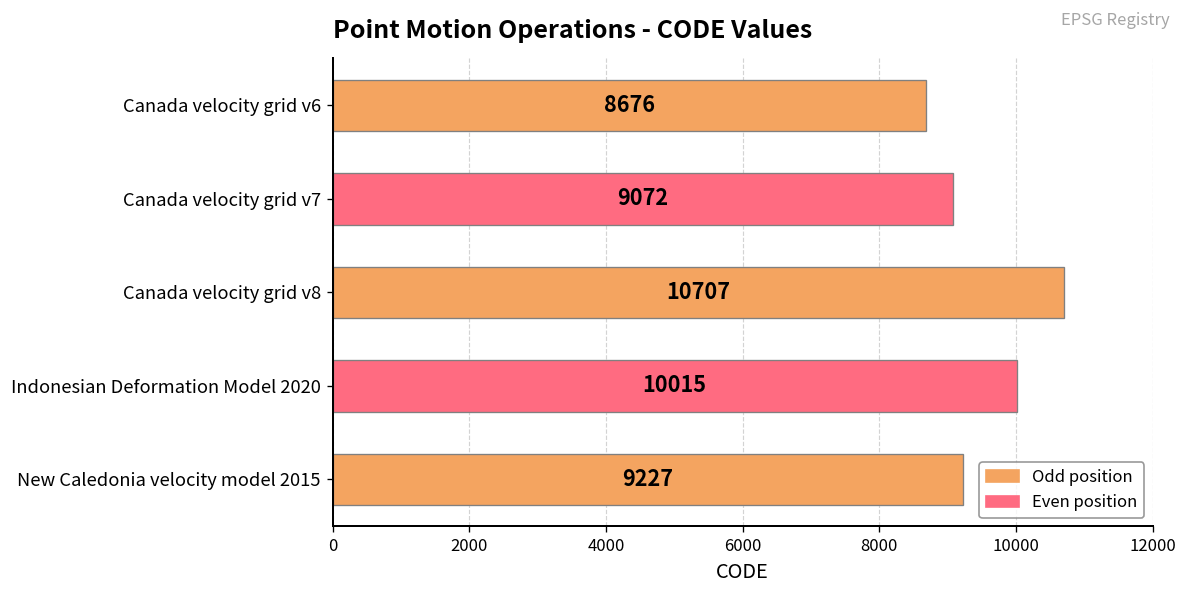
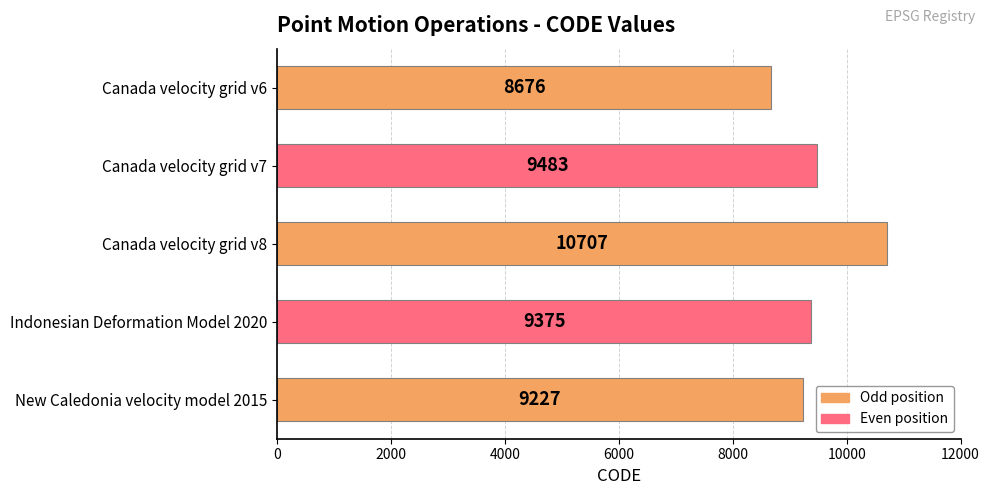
  {
    "Canada velocity grid v6": 8676,
-   "Canada velocity grid v7": 9072,
+   "Canada velocity grid v7": 9483,
    "Canada velocity grid v8": 10707,
-   "Indonesian Deformation Model 2020": 10015,
+   "Indonesian Deformation Model 2020": 9375,
    "New Caledonia velocity model 2015": 9227
  }
